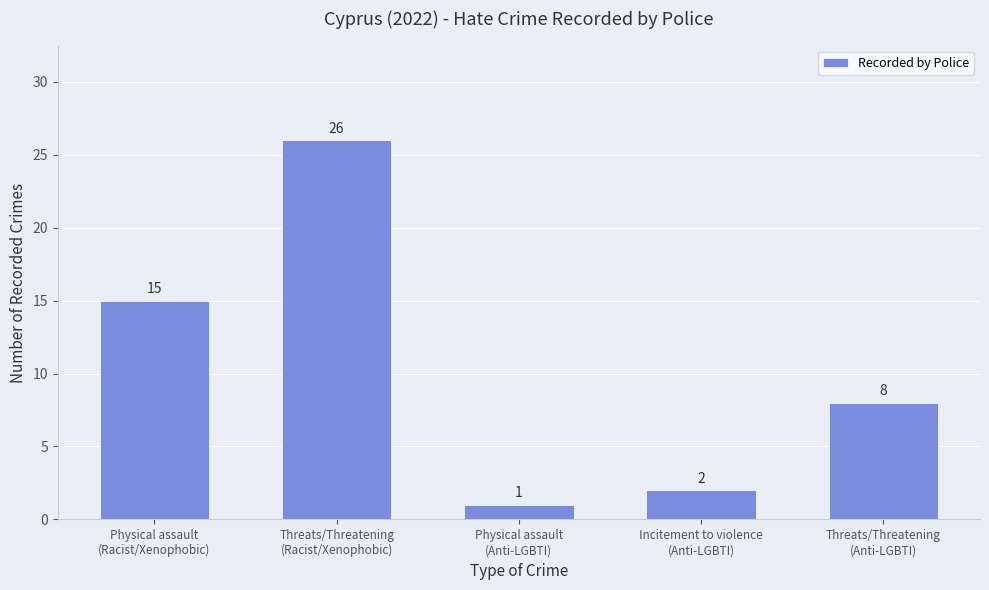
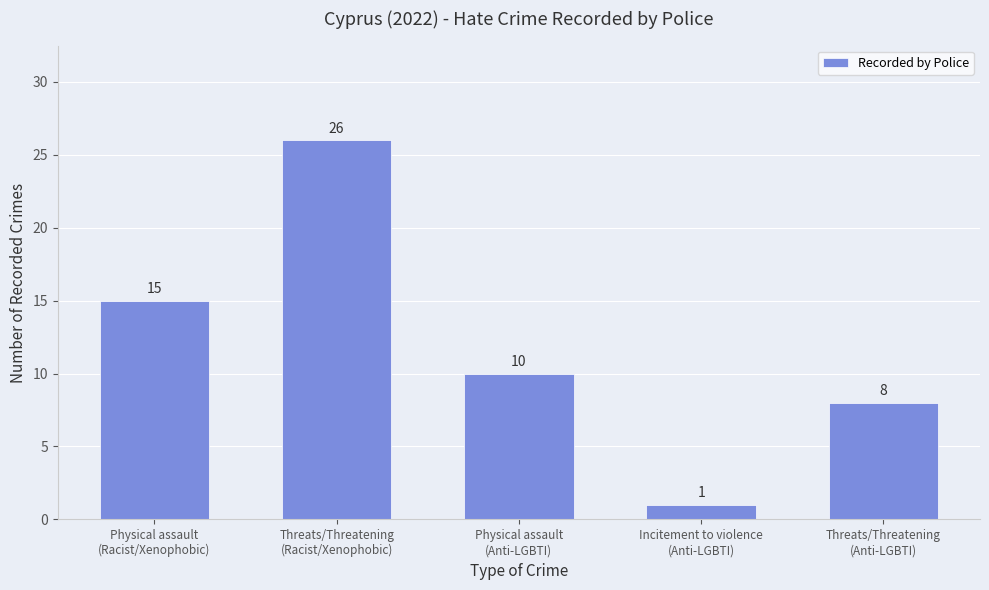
  {
    "Physical assault (Racist/Xenophobic)": 15,
    "Threats/Threatening (Racist/Xenophobic)": 26,
-   "Physical assault (Anti-LGBTI)": 1,
-   "Incitement to violence (Anti-LGBTI)": 2,
+   "Physical assault (Anti-LGBTI)": 10,
+   "Incitement to violence (Anti-LGBTI)": 1,
    "Threats/Threatening (Anti-LGBTI)": 8
  }
